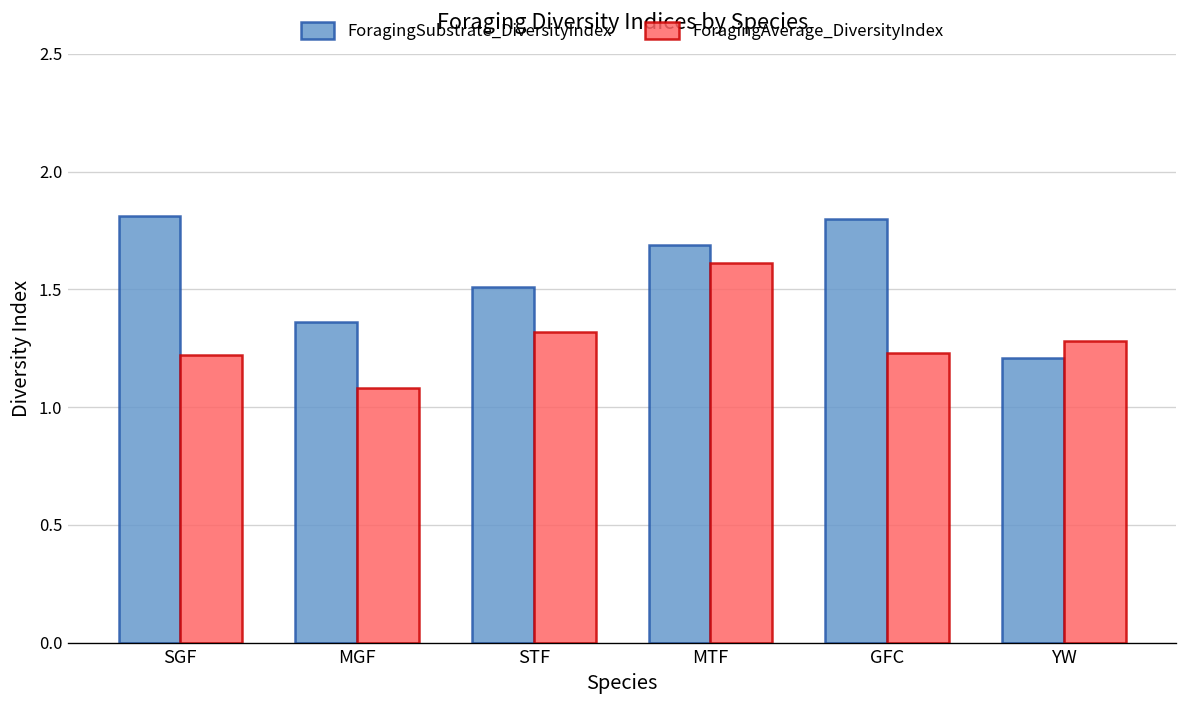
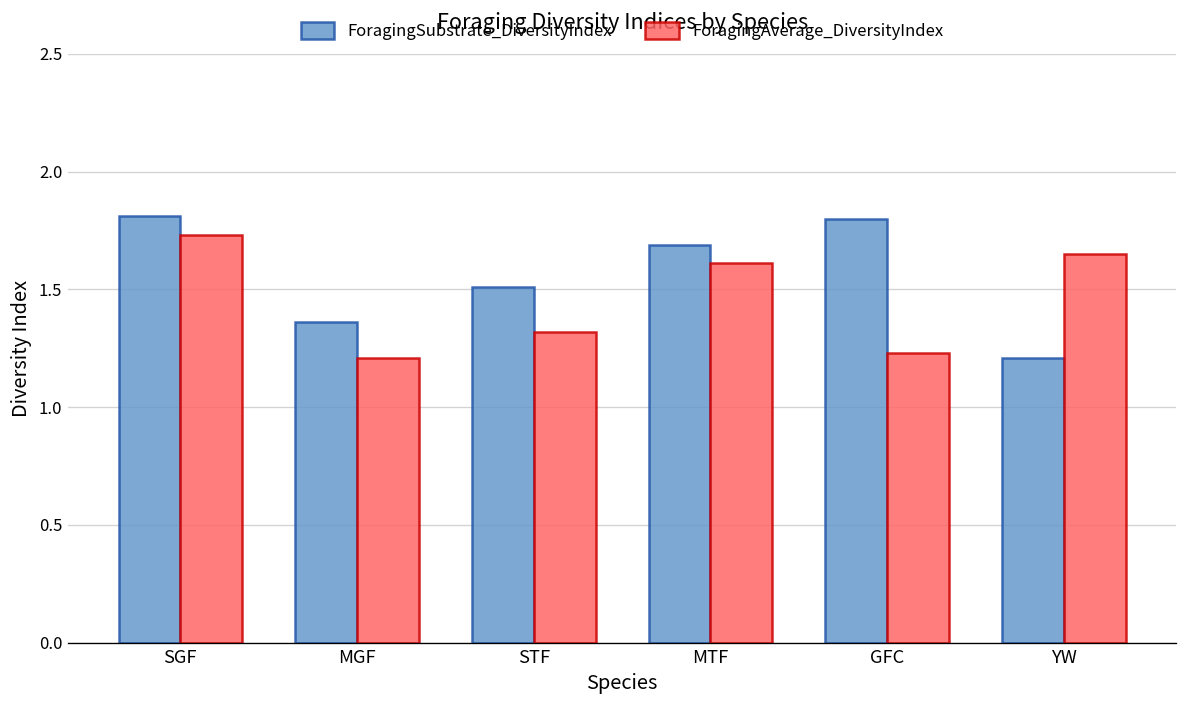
  {
    "ForagingSubstrate_DiversityIndex": {
      "SGF": 1.81,
      "MGF": 1.36,
      "STF": 1.51,
      "MTF": 1.69,
      "GFC": 1.80,
      "YW": 1.21
    },
    "ForagingAverage_DiversityIndex": {
-     "SGF": 1.22,
-     "MGF": 1.08,
+     "SGF": 1.73,
+     "MGF": 1.21,
      "STF": 1.32,
      "MTF": 1.61,
      "GFC": 1.23,
-     "YW": 1.28
+     "YW": 1.65
    }
  }
